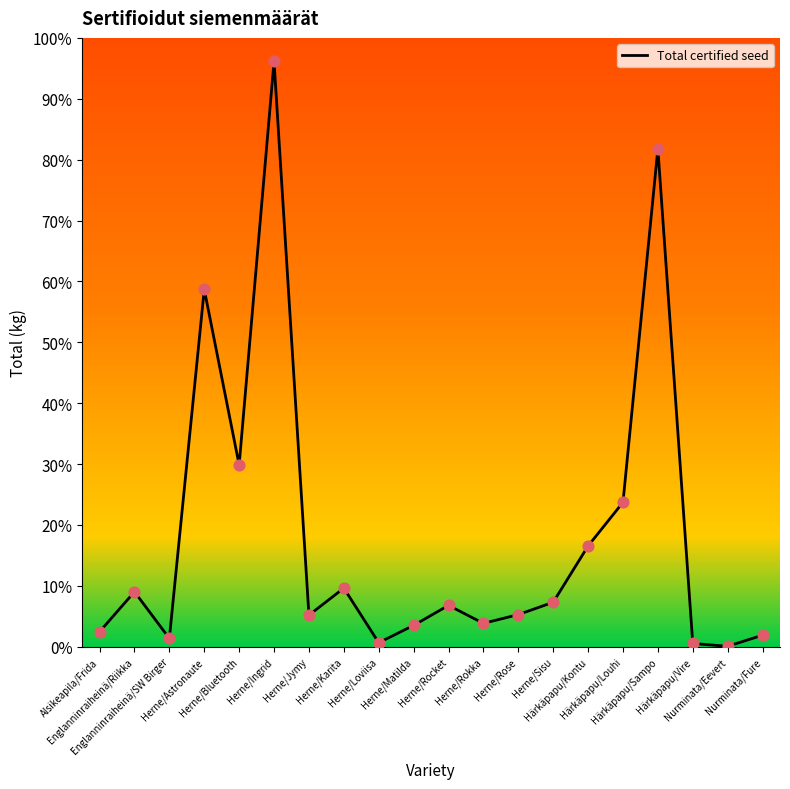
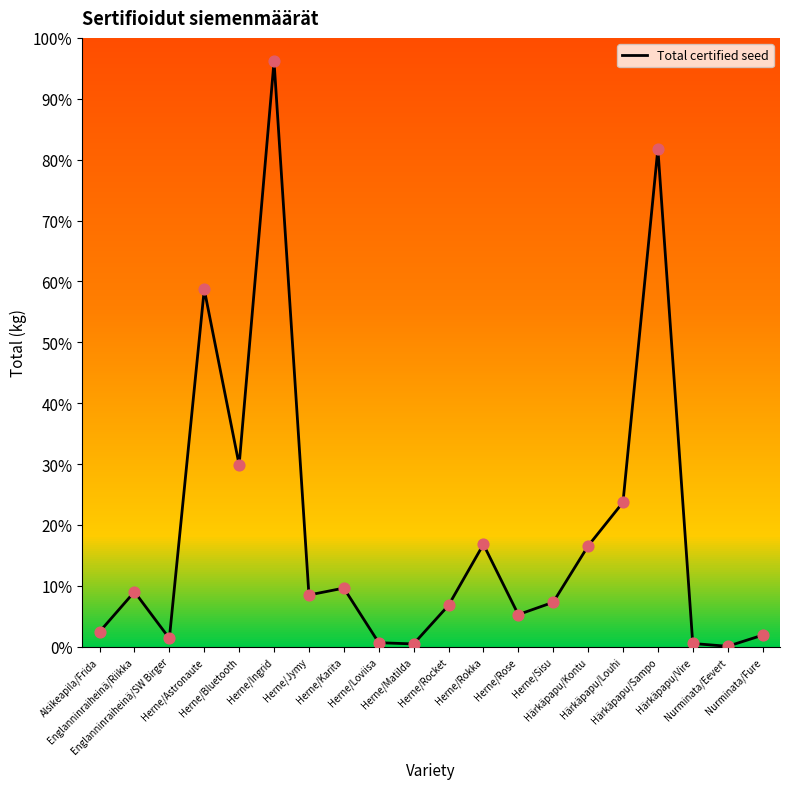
  {
    "Alsikeapila/Frida": "2%",
    "Englanninraiheinä/Riikka": "9%",
    "Englanninraiheinä/SW Birger": "1%",
    "Herne/Astronaute": "59%",
    "Herne/Bluetooth": "30%",
    "Herne/Ingrid": "96%",
-   "Herne/Jymy": "5%",
+   "Herne/Jymy": "8%",
    "Herne/Karita": "10%",
    "Herne/Loviisa": "1%",
-   "Herne/Matilda": "3%",
+   "Herne/Matilda": "0%",
    "Herne/Rocket": "7%",
-   "Herne/Rokka": "4%",
+   "Herne/Rokka": "17%",
    "Herne/Rose": "5%",
    "Herne/Sisu": "7%",
    "Härkäpapu/Kontu": "17%",
    "Härkäpapu/Louhi": "24%",
    "Härkäpapu/Sampo": "82%",
    "Härkäpapu/Vire": "1%",
    "Nurminata/Eevert": "0%",
    "Nurminata/Fure": "2%"
  }
